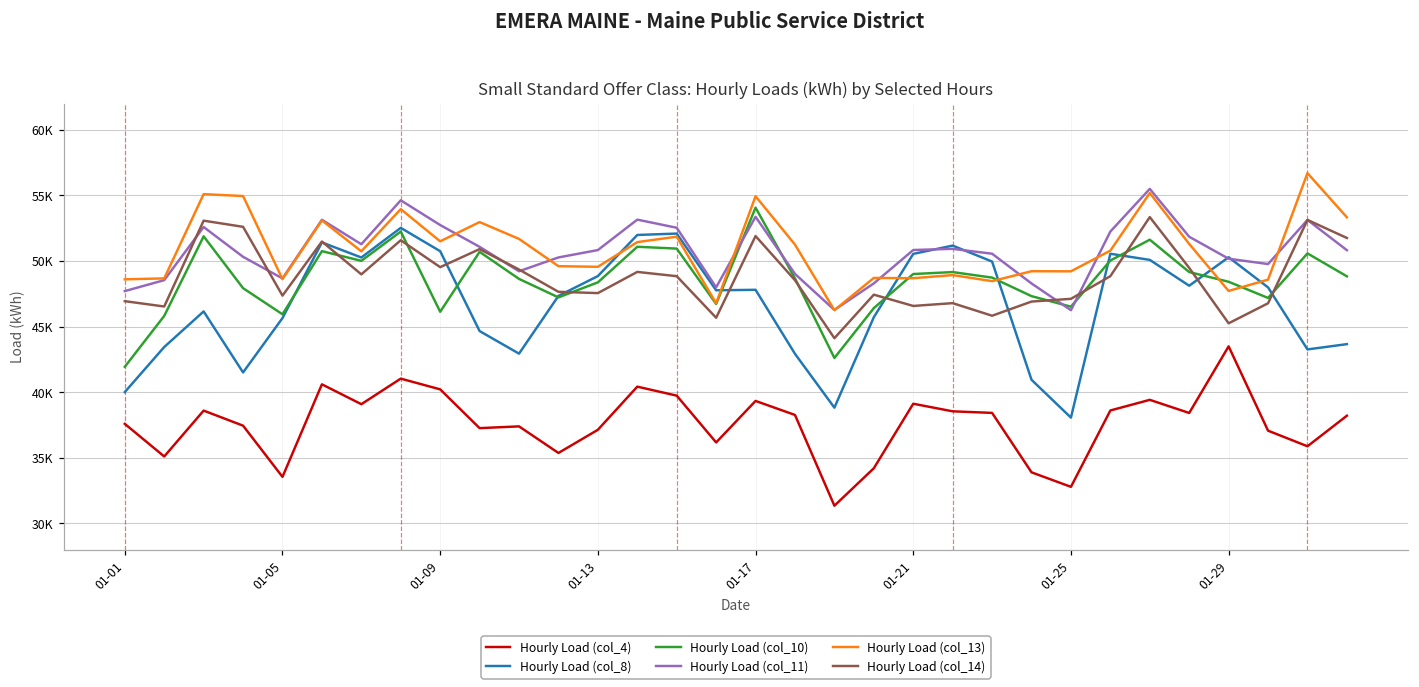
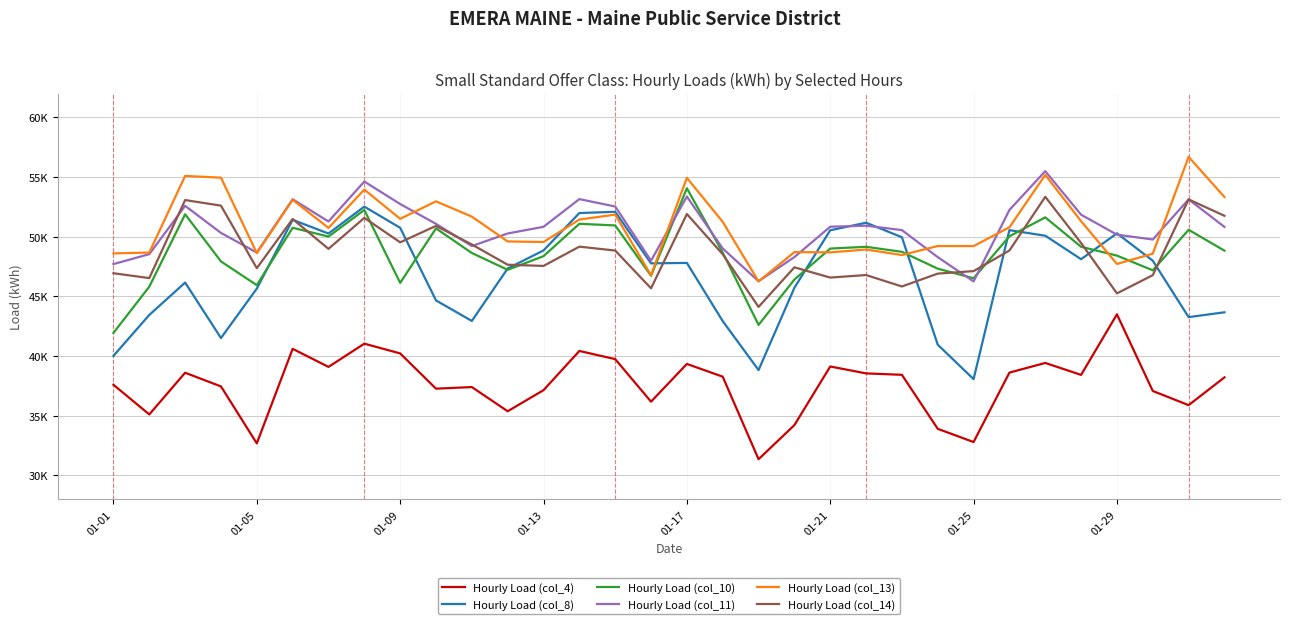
  {
    "Hourly Load (col_4)": {
      "01-01": 37600,
-     "01-05": 33500,
+     "01-05": 32700,
      "01-09": 40200,
      "01-13": 37100,
      "01-17": 39300,
      "01-21": 39100,
      "01-25": 32800,
      "01-29": 43500
    },
    "Hourly Load (col_8)": {
      "01-01": 40000,
      "01-05": 45600,
      "01-09": 50700,
      "01-13": 48900,
      "01-17": 47800,
      "01-21": 50500,
      "01-25": 38100
    },
    "Hourly Load (col_10)": {
      "01-01": 41900,
      "01-05": 45900,
      "01-09": 46100,
      "01-13": 48400,
      "01-17": 54100,
      "01-21": 49000,
      "01-25": 46500,
      "01-29": 48400
    },
    "Hourly Load (col_11)": {
      "01-01": 47700,
      "01-09": 52700,
      "01-13": 50800,
      "01-17": 53400,
      "01-21": 50800,
      "01-25": 46300
    },
    "Hourly Load (col_13)": {
      "01-01": 48600,
      "01-09": 51500,
      "01-13": 49600,
      "01-17": 54900,
      "01-21": 48700,
      "01-25": 49200,
      "01-29": 47700
    },
    "Hourly Load (col_14)": {
      "01-01": 46900,
      "01-05": 47400,
      "01-09": 49500,
      "01-13": 47600,
      "01-17": 51900,
      "01-21": 46600,
      "01-25": 47100,
      "01-29": 45300
    }
  }
